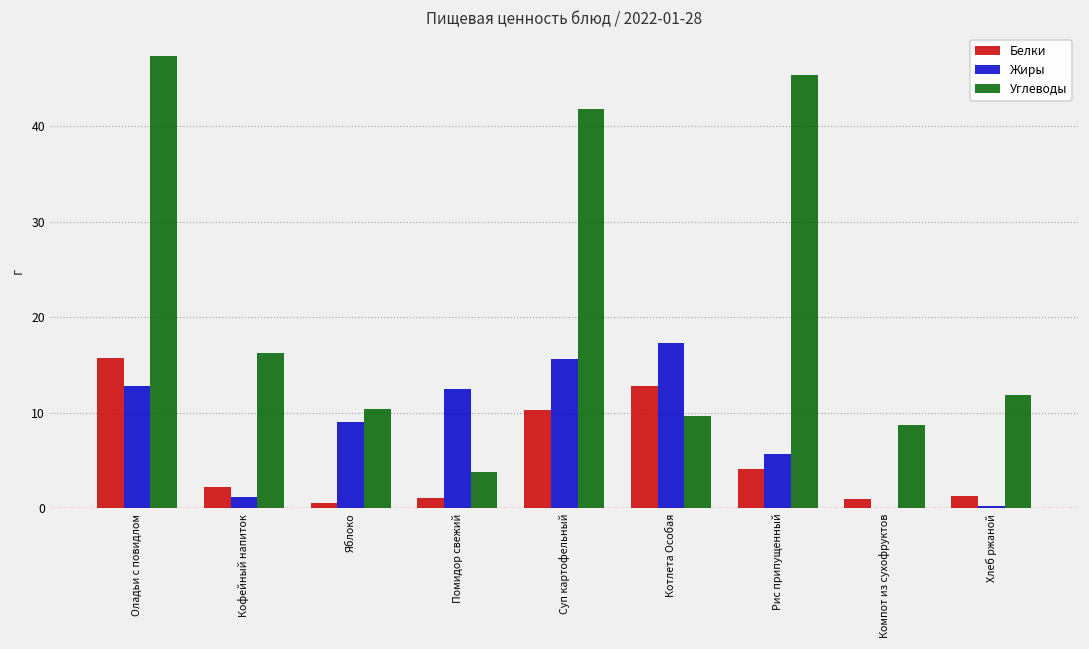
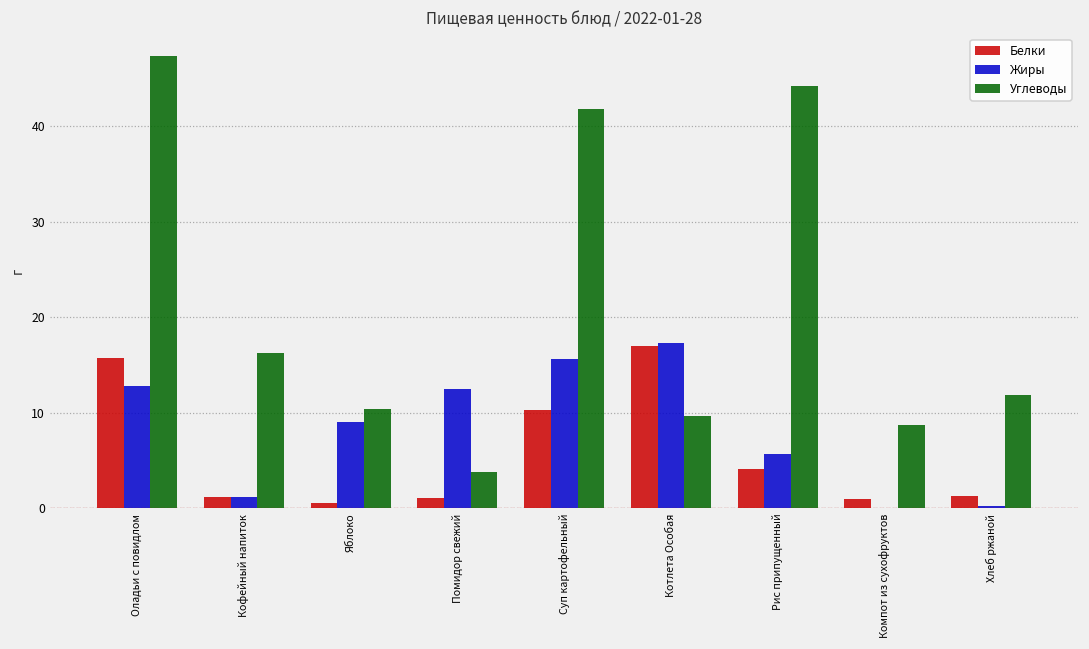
  {
    "Белки": {
      "Оладьи с повидлом": 16,
-     "Кофейный напиток": 2,
+     "Кофейный напиток": 1,
      "Яблоко": 1,
      "Помидор свежий": 1,
      "Суп картофельный": 10,
-     "Котлета Особая": 13,
+     "Котлета Особая": 17,
      "Рис припущенный": 4,
      "Компот из сухофруктов": 1,
      "Хлеб ржаной": 1
    },
    "Жиры": {
      "Оладьи с повидлом": 13,
      "Кофейный напиток": 1,
      "Яблоко": 9,
      "Помидор свежий": 13,
      "Суп картофельный": 16,
      "Котлета Особая": 17,
      "Рис припущенный": 6,
      "Компот из сухофруктов": 0
    },
    "Углеводы": {
      "Оладьи с повидлом": 47,
      "Кофейный напиток": 16,
      "Яблоко": 10,
      "Помидор свежий": 4,
      "Суп картофельный": 42,
      "Котлета Особая": 10,
-     "Рис припущенный": 45,
+     "Рис припущенный": 44,
      "Компот из сухофруктов": 9,
      "Хлеб ржаной": 12
    }
  }
